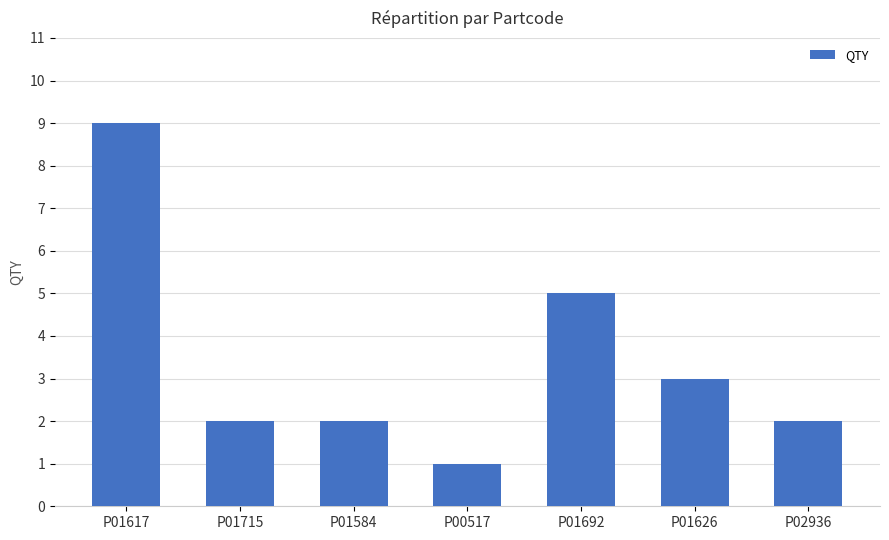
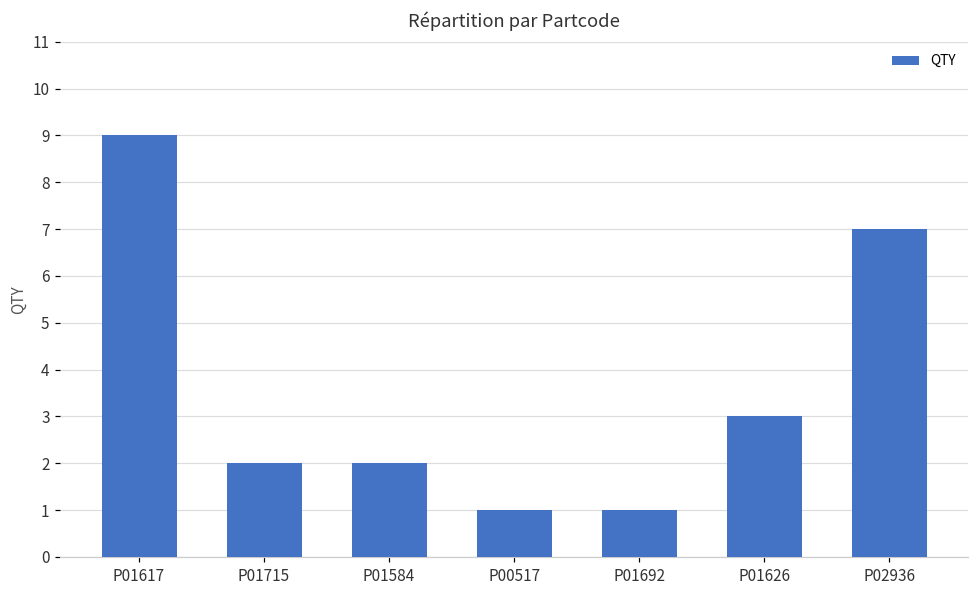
  {
    "P01617": 9,
    "P01715": 2,
    "P01584": 2,
    "P00517": 1,
-   "P01692": 5,
+   "P01692": 1,
    "P01626": 3,
-   "P02936": 2
+   "P02936": 7
  }
